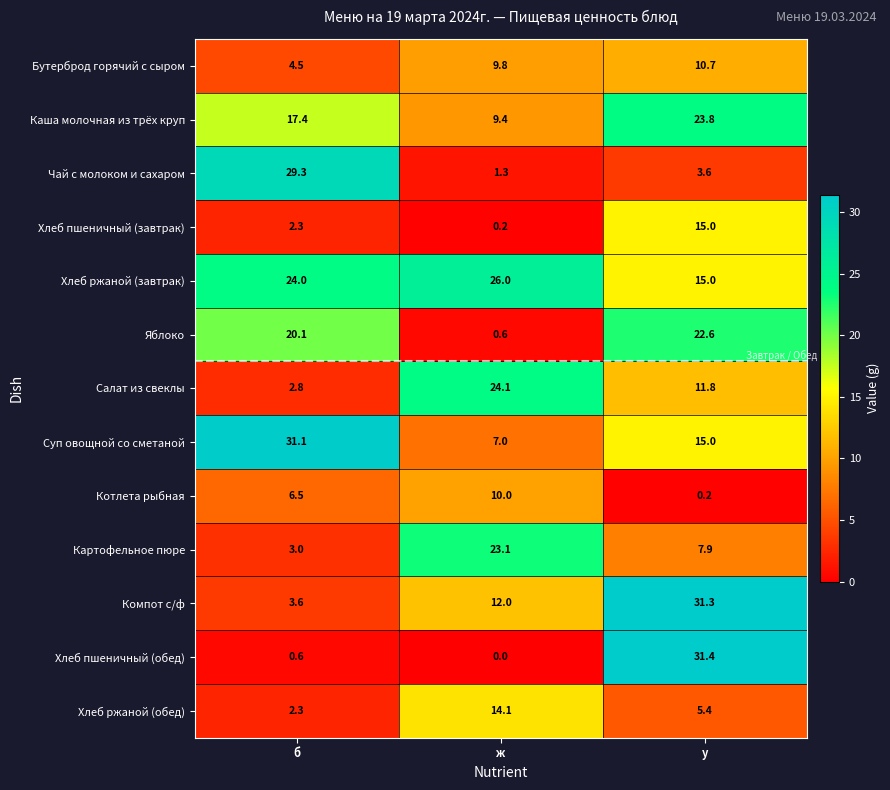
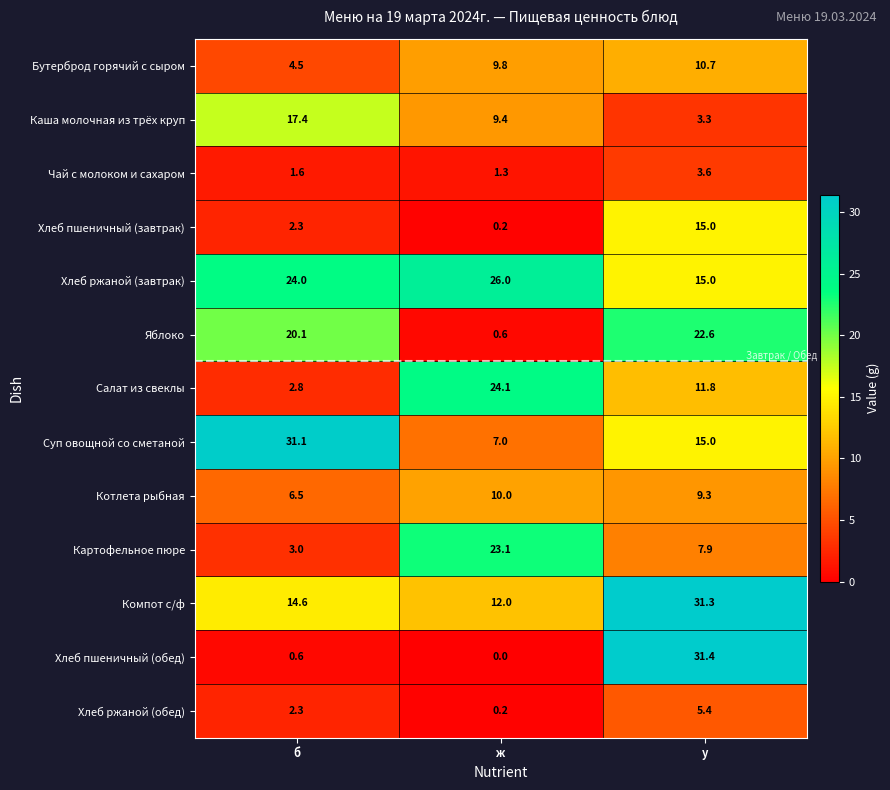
  {
    "Бутерброд горячий с сыром": {
      "б": 4.5,
      "ж": 9.8,
      "у": 10.7
    },
    "Каша молочная из трёх круп": {
      "б": 17.4,
      "ж": 9.4,
-     "у": 23.8
+     "у": 3.3
    },
    "Чай с молоком и сахаром": {
-     "б": 29.3,
+     "б": 1.6,
      "ж": 1.3,
      "у": 3.6
    },
    "Хлеб пшеничный (завтрак)": {
      "б": 2.3,
      "ж": 0.2,
      "у": 15.0
    },
    "Хлеб ржаной (завтрак)": {
      "б": 24.0,
      "ж": 26.0,
      "у": 15.0
    },
    "Яблоко": {
      "б": 20.1,
      "ж": 0.6
    },
    "Салат из свеклы": {
      "б": 2.8,
      "ж": 24.1,
      "у": 11.8
    },
    "Суп овощной со сметаной": {
      "б": 31.1,
      "ж": 7.0,
      "у": 15.0
    },
    "Котлета рыбная": {
      "б": 6.5,
      "ж": 10.0,
-     "у": 0.2
+     "у": 9.3
    },
    "Картофельное пюре": {
      "б": 3.0,
      "ж": 23.1,
      "у": 7.9
    },
    "Компот с/ф": {
-     "б": 3.6,
+     "б": 14.6,
      "ж": 12.0,
      "у": 31.3
    },
    "Хлеб пшеничный (обед)": {
      "б": 0.6,
      "ж": 0.0,
      "у": 31.4
    },
    "Хлеб ржаной (обед)": {
      "б": 2.3,
-     "ж": 14.1,
+     "ж": 0.2,
      "у": 5.4
    }
  }
